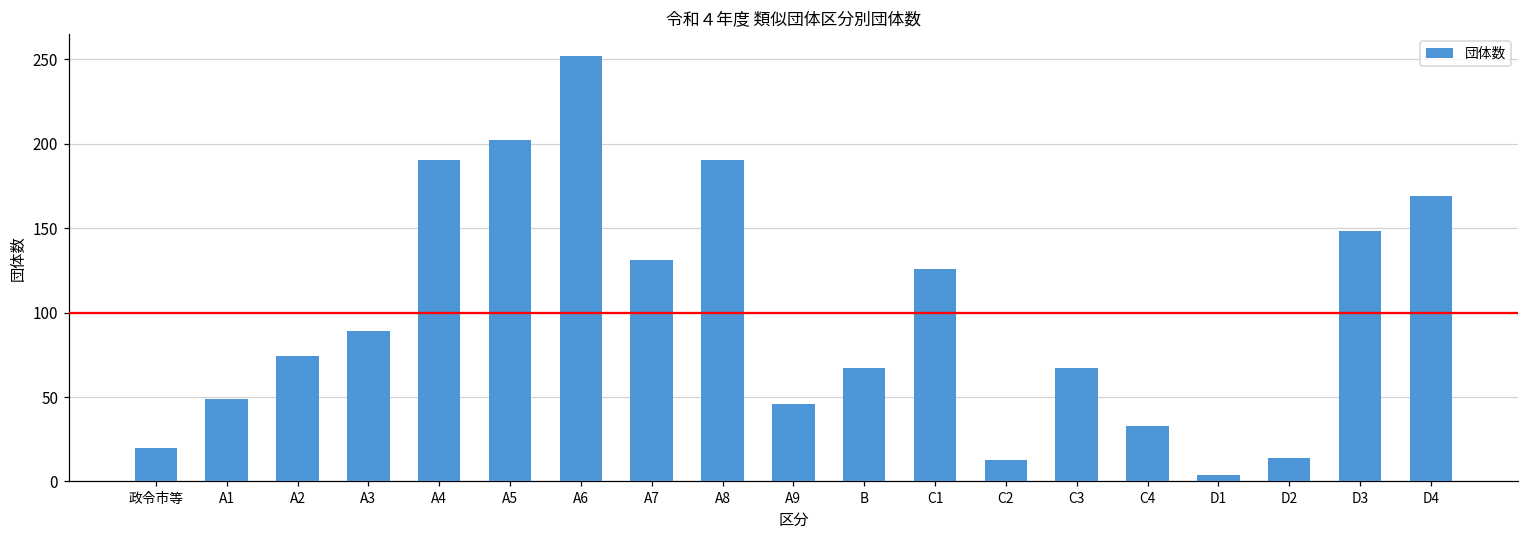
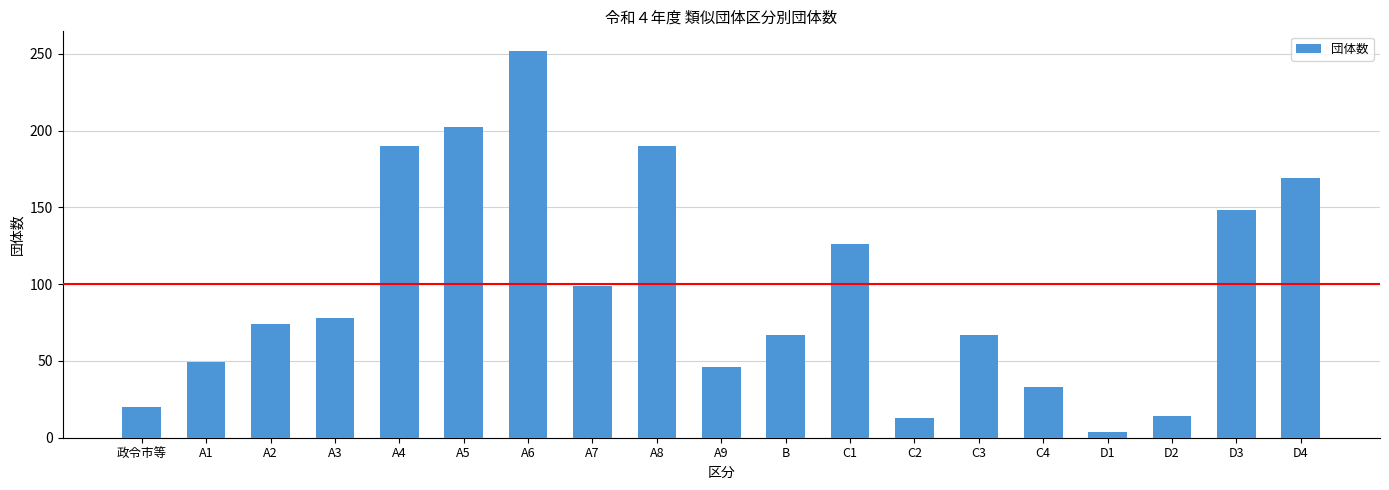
  {
    "政令市等": 20,
    "A1": 49,
    "A2": 74,
-   "A3": 89,
+   "A3": 78,
    "A4": 190,
    "A5": 202,
    "A6": 252,
-   "A7": 131,
+   "A7": 99,
    "A8": 190,
    "A9": 46,
    "B": 67,
    "C1": 126,
    "C2": 13,
    "C3": 67,
    "C4": 33,
    "D1": 4,
    "D2": 14,
    "D3": 148,
    "D4": 169
  }
